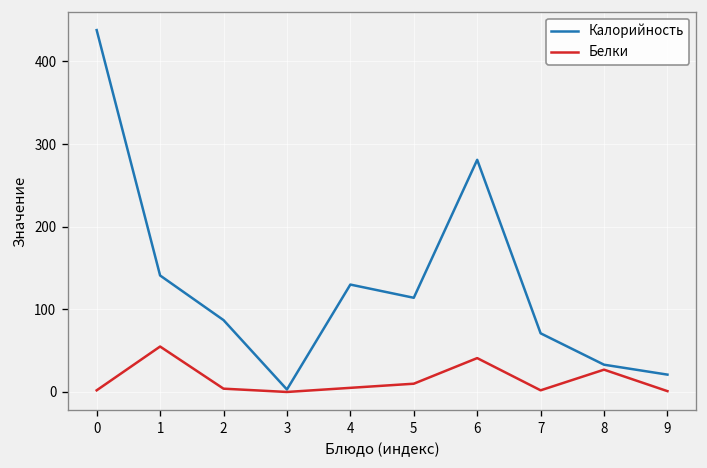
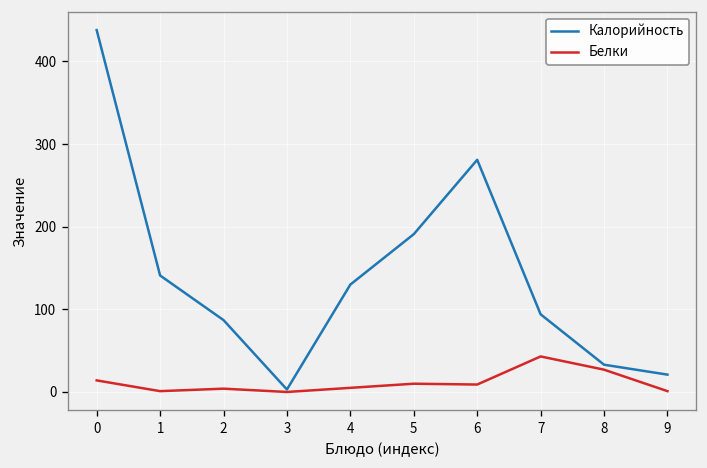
  {
    "Калорийность": {
      "0": 440,
      "1": 140,
      "2": 90,
      "4": 130,
-     "5": 110,
+     "5": 190,
      "6": 280,
-     "7": 70,
+     "7": 90,
      "8": 30,
      "9": 20
    },
    "Белки": {
-     "0": 0,
-     "1": 60,
+     "0": 10,
+     "1": 0,
      "2": 0,
      "4": 10,
      "5": 10,
-     "6": 40,
-     "7": 0,
+     "6": 10,
+     "7": 40,
      "8": 30,
      "9": 0
    }
  }
